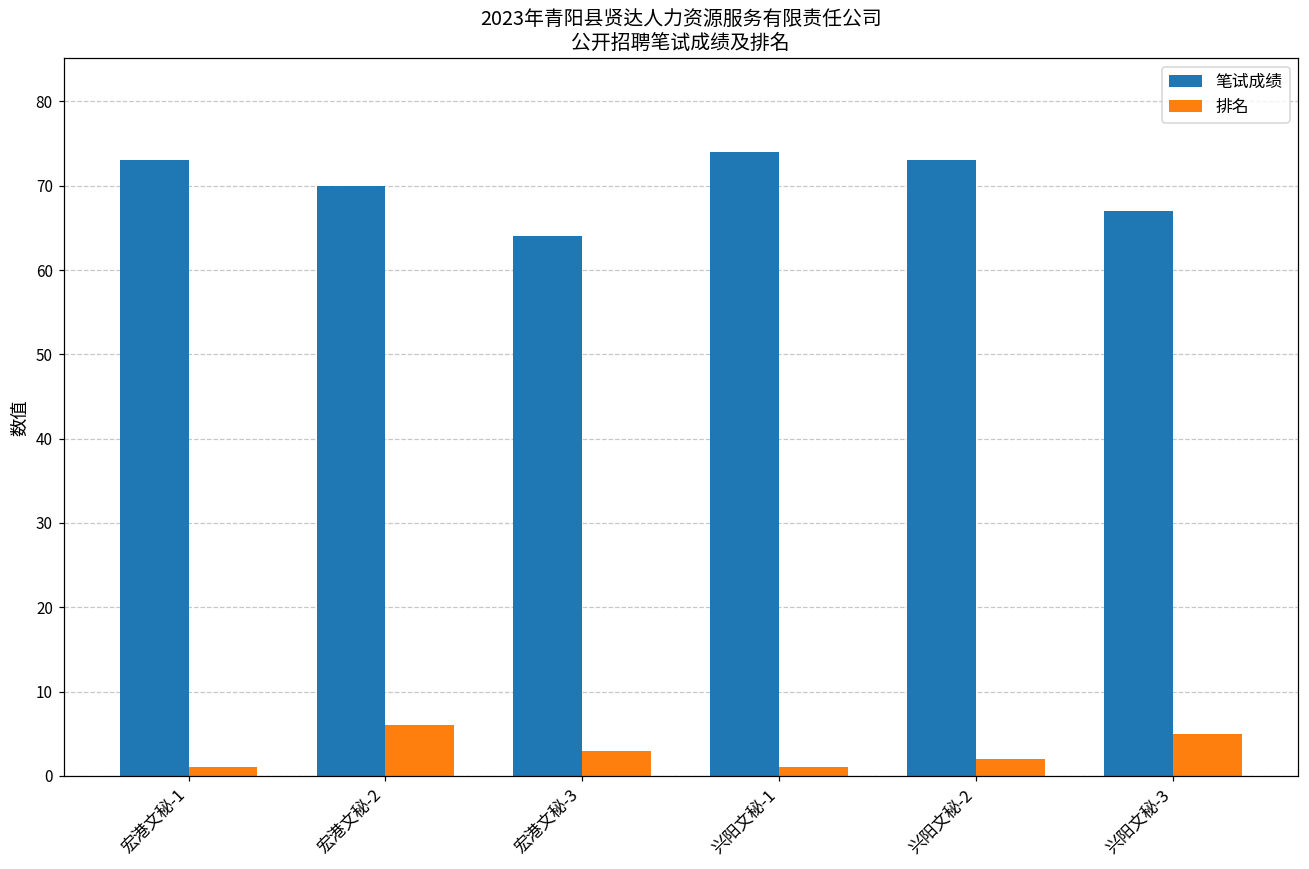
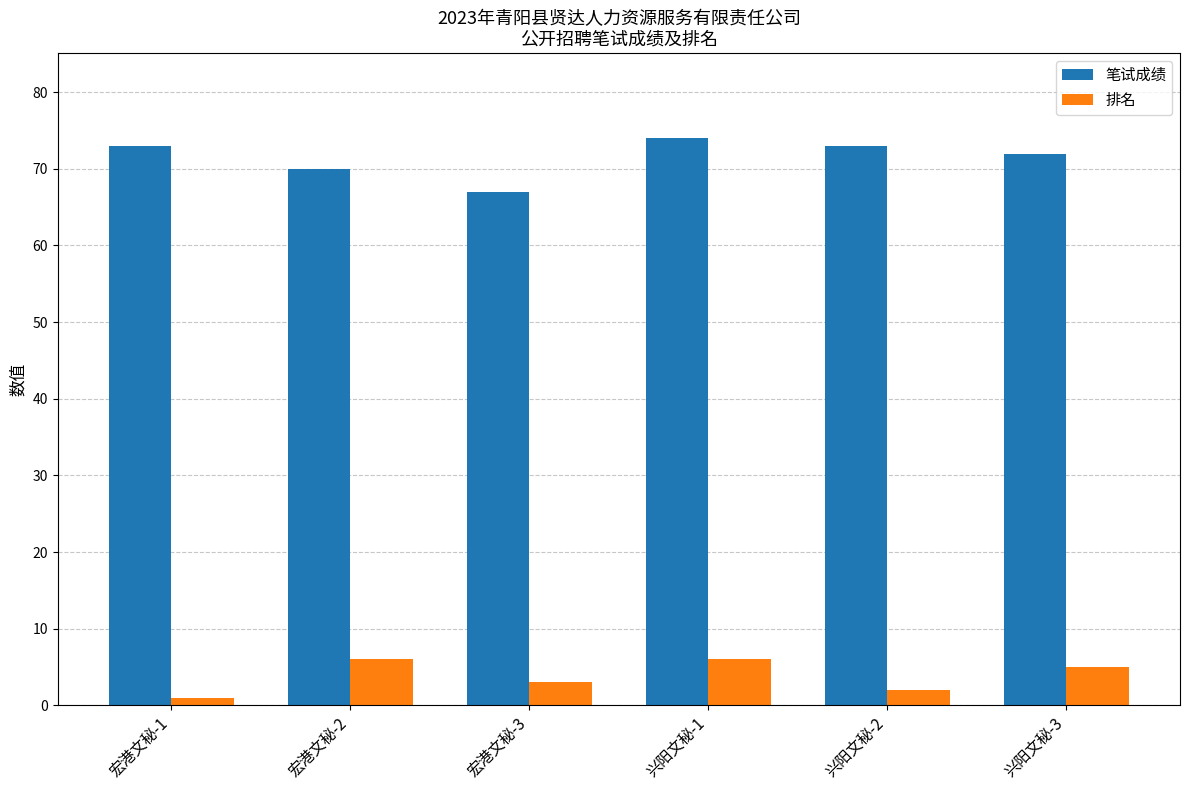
  {
    "笔试成绩": {
      "宏港文秘-1": 73,
      "宏港文秘-2": 70,
-     "宏港文秘-3": 64,
+     "宏港文秘-3": 67,
      "兴阳文秘-1": 74,
      "兴阳文秘-2": 73,
-     "兴阳文秘-3": 67
+     "兴阳文秘-3": 72
    },
    "排名": {
      "宏港文秘-1": 1,
      "宏港文秘-2": 6,
      "宏港文秘-3": 3,
-     "兴阳文秘-1": 1,
+     "兴阳文秘-1": 6,
      "兴阳文秘-2": 2,
      "兴阳文秘-3": 5
    }
  }
